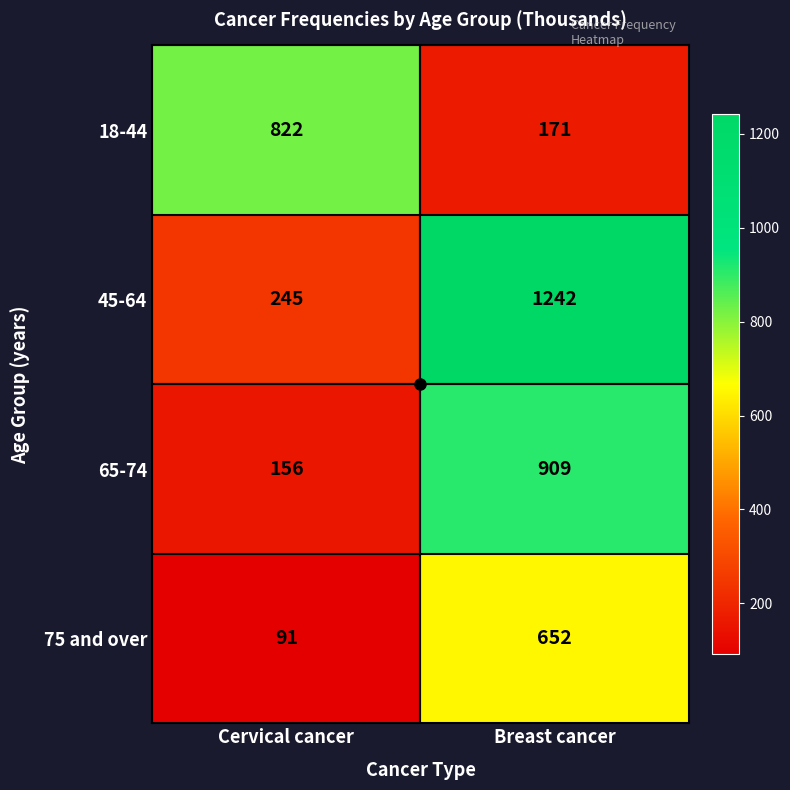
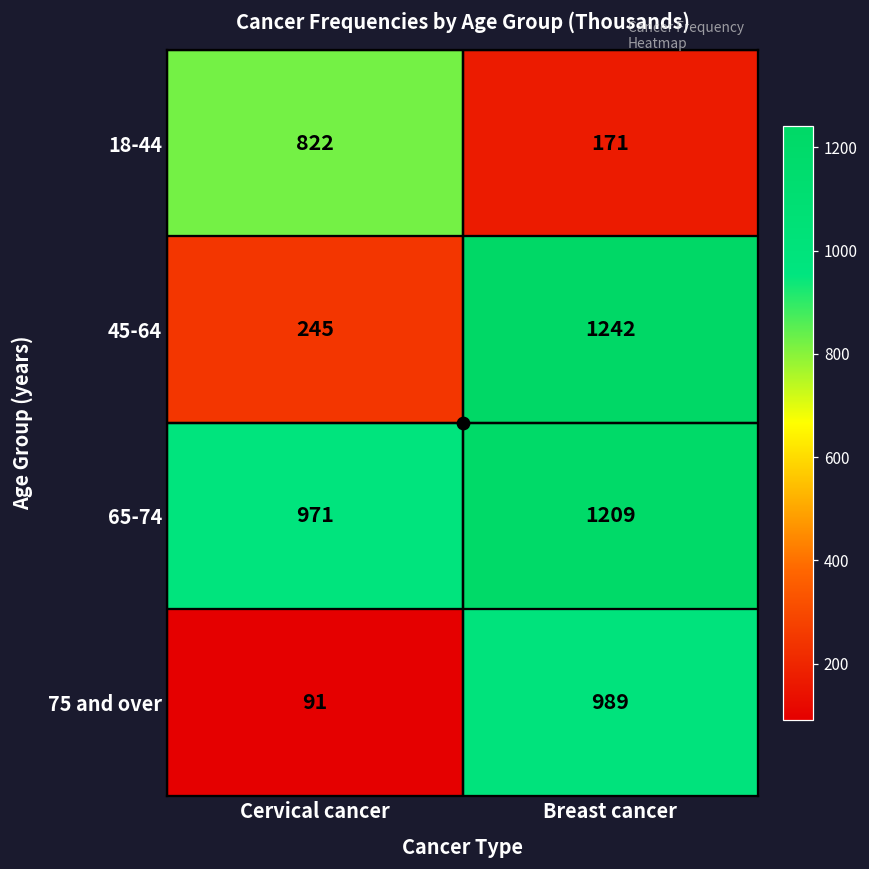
  {
    "18-44": {
      "Cervical cancer": 822,
      "Breast cancer": 171
    },
    "45-64": {
      "Cervical cancer": 245,
      "Breast cancer": 1242
    },
    "65-74": {
-     "Cervical cancer": 156,
-     "Breast cancer": 909
+     "Cervical cancer": 971,
+     "Breast cancer": 1209
    },
    "75 and over": {
      "Cervical cancer": 91,
-     "Breast cancer": 652
+     "Breast cancer": 989
    }
  }
